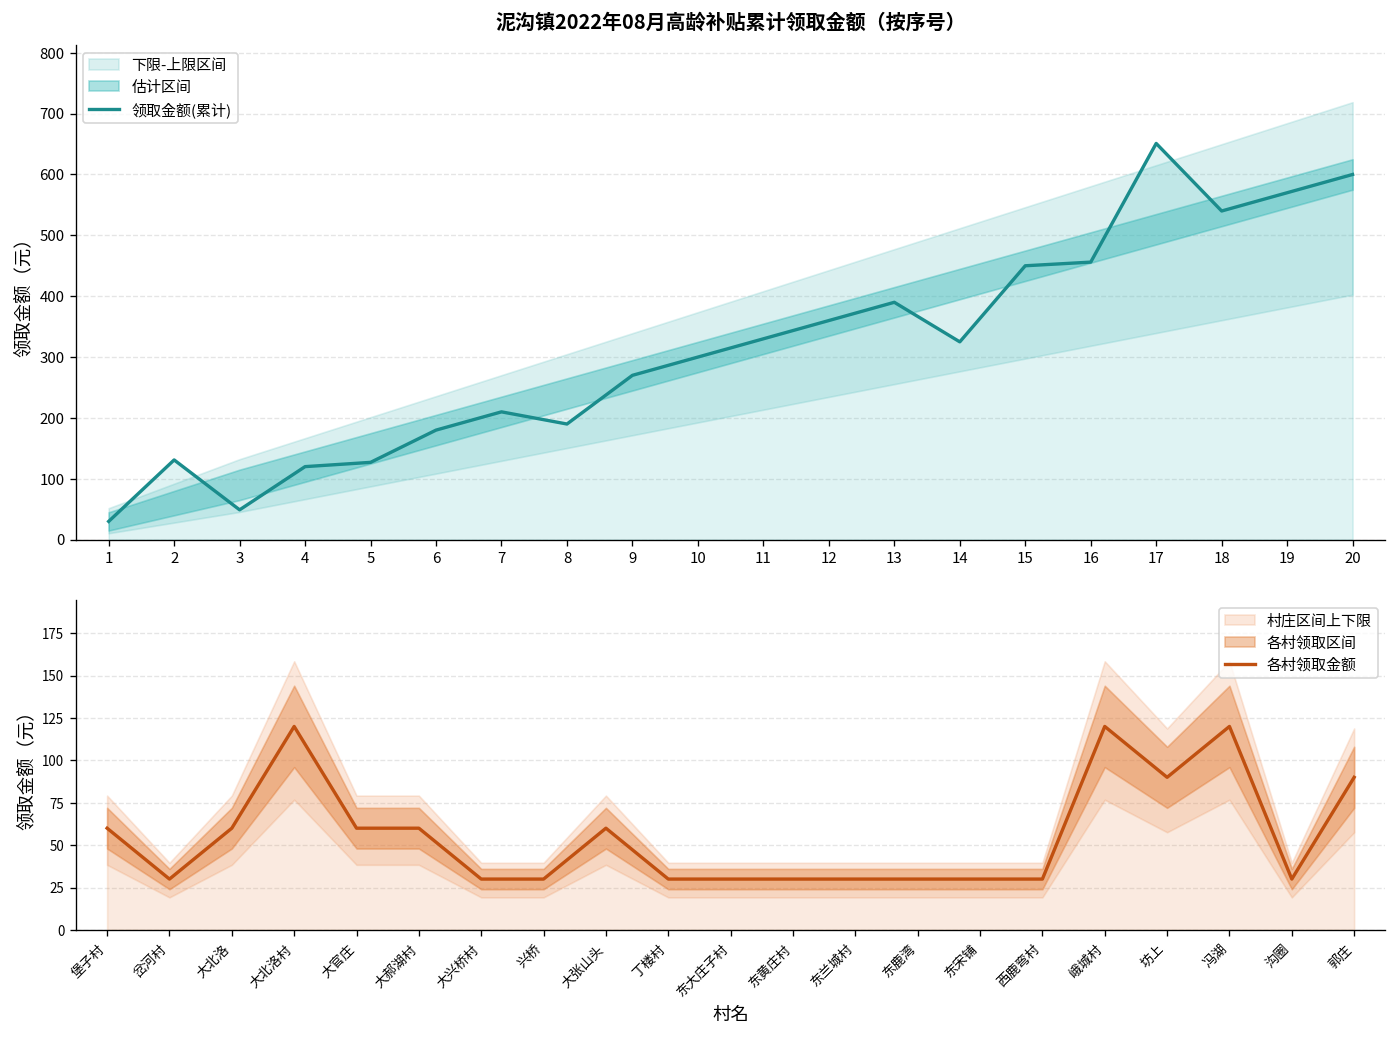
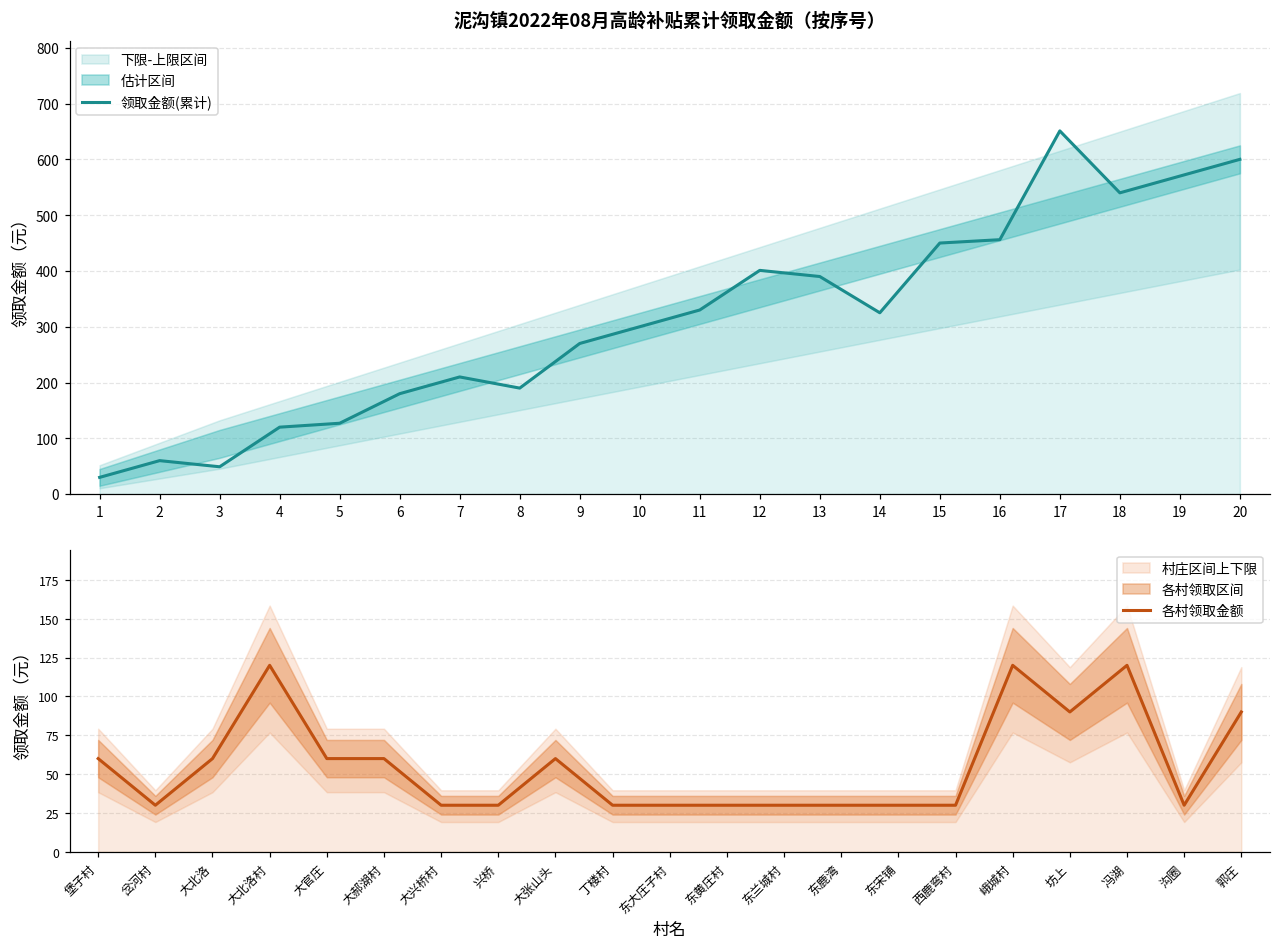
  {
    "泥沟镇2022年08月高龄补贴累计领取金额（按序号）": {
      "领取金额(累计)": {
        "1": 30,
-       "2": 130,
+       "2": 60,
        "3": 50,
        "4": 120,
        "5": 130,
        "6": 180,
        "7": 210,
        "8": 190,
        "9": 270,
        "10": 300,
        "11": 330,
-       "12": 360,
+       "12": 400,
        "13": 390,
        "14": 330,
        "15": 450,
        "16": 460,
        "17": 650,
        "18": 540,
        "19": 570,
        "20": 600
      }
    }
  }
